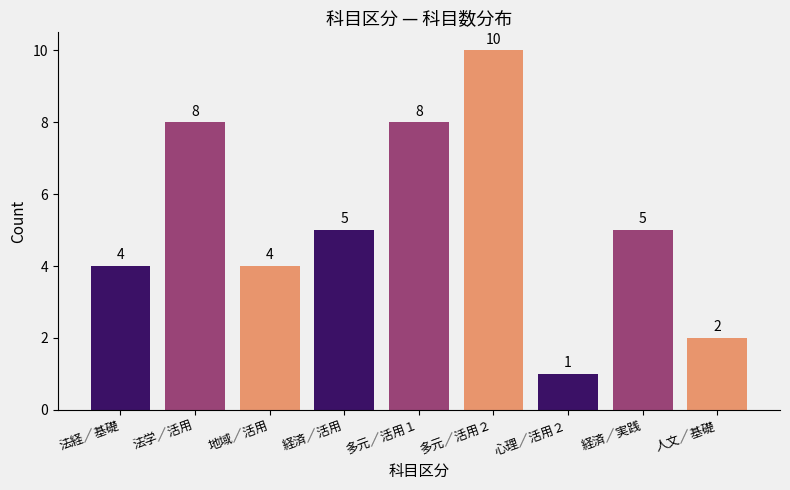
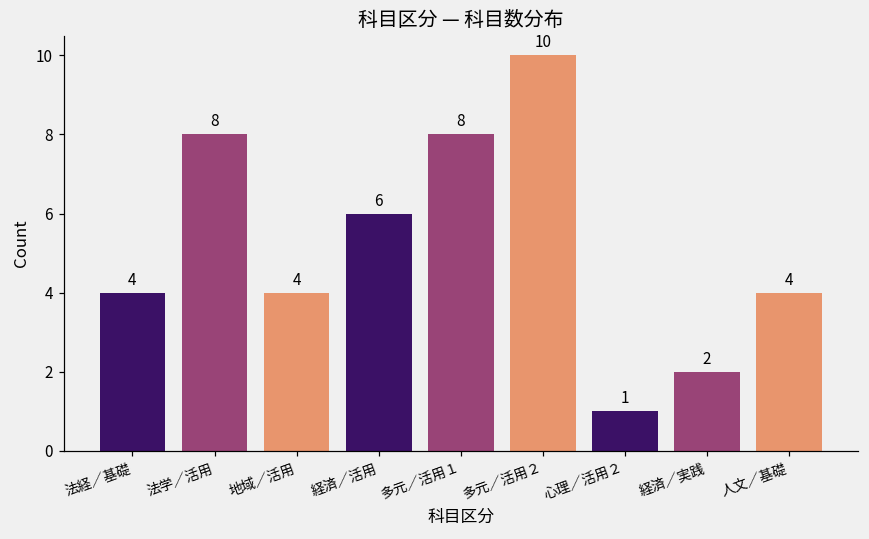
  {
    "法経／基礎": 4,
    "法学／活用": 8,
    "地域／活用": 4,
-   "経済／活用": 5,
+   "経済／活用": 6,
    "多元／活用１": 8,
    "多元／活用２": 10,
    "心理／活用２": 1,
-   "経済／実践": 5,
-   "人文／基礎": 2
+   "経済／実践": 2,
+   "人文／基礎": 4
  }
